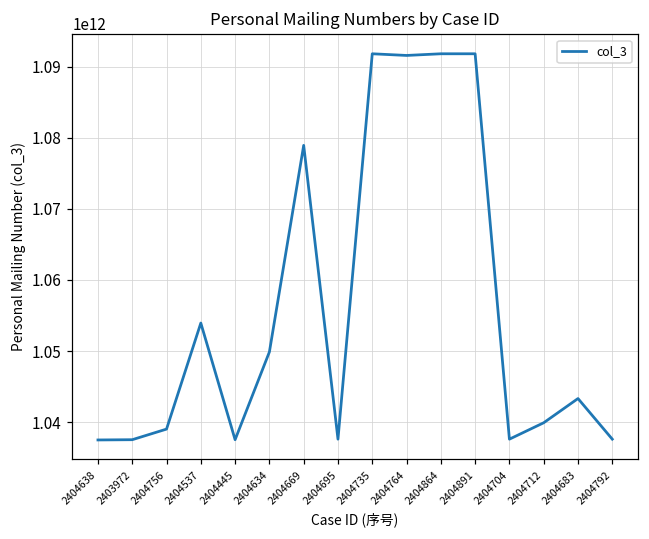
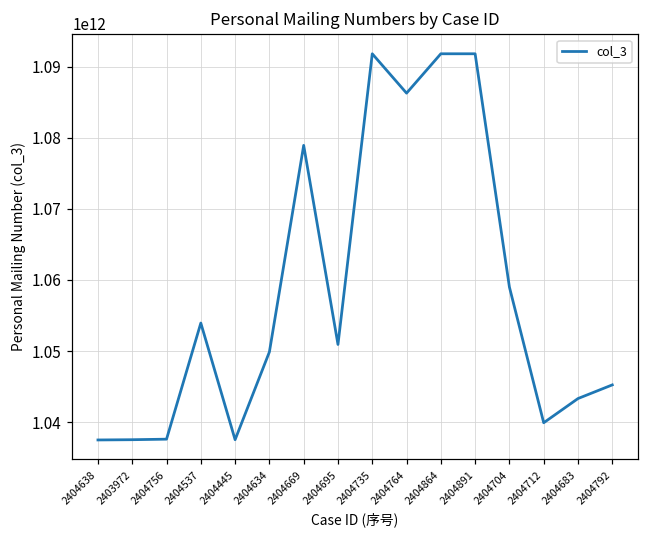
  {
    "2404638": 1038000000000,
    "2403972": 1038000000000,
-   "2404756": 1039000000000,
+   "2404756": 1038000000000,
    "2404537": 1054000000000,
    "2404445": 1038000000000,
    "2404634": 1050000000000,
    "2404669": 1079000000000,
-   "2404695": 1038000000000,
+   "2404695": 1051000000000,
    "2404735": 1092000000000,
-   "2404764": 1092000000000,
+   "2404764": 1086000000000,
    "2404864": 1092000000000,
    "2404891": 1092000000000,
-   "2404704": 1038000000000,
+   "2404704": 1059000000000,
    "2404712": 1040000000000,
    "2404683": 1043000000000,
-   "2404792": 1038000000000
+   "2404792": 1045000000000
  }
